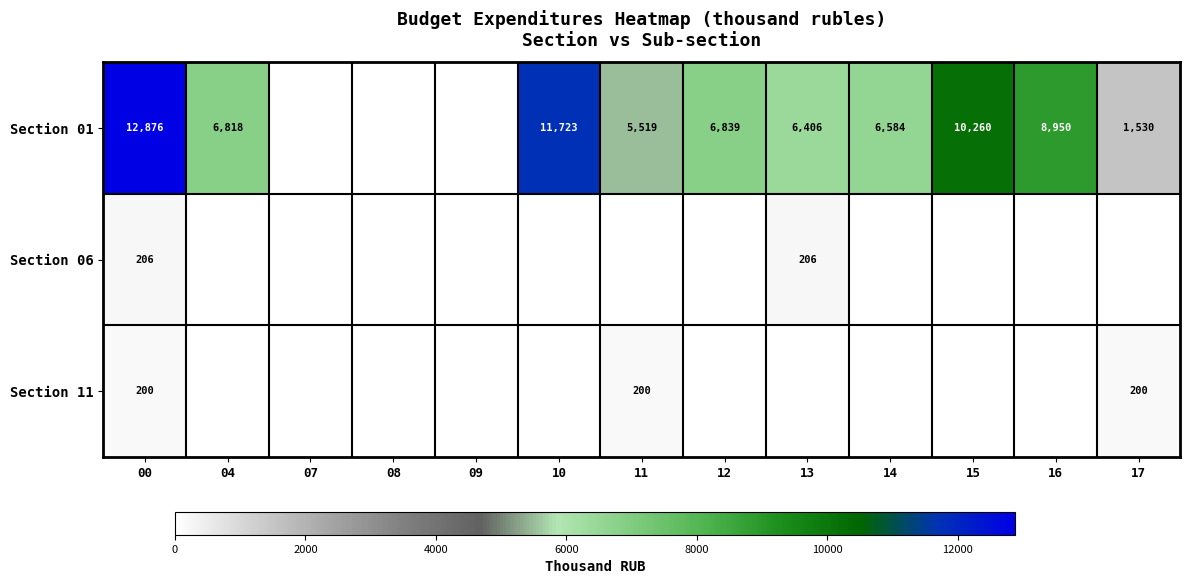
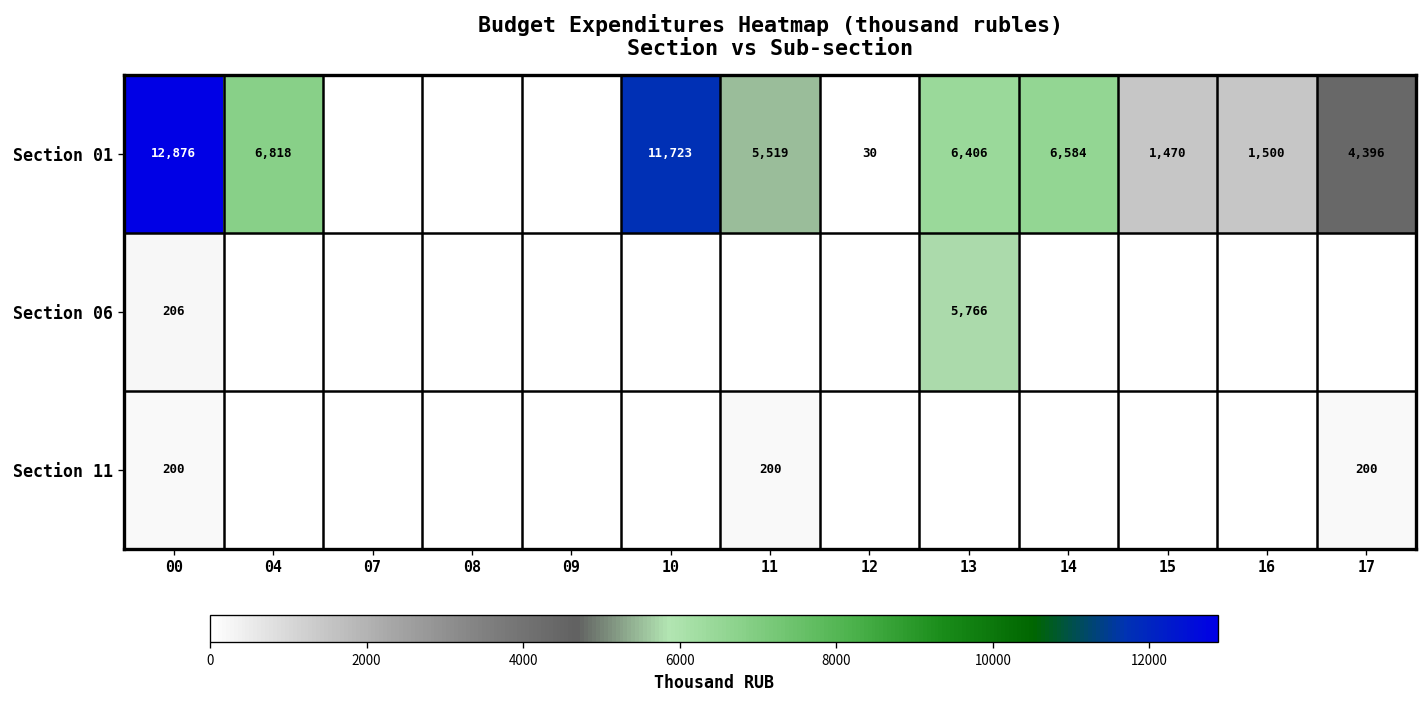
  {
    "Section 01": {
      "00": "12,876",
      "04": "6,818",
      "10": "11,723",
      "11": "5,519",
-     "12": "6,839",
+     "12": "30",
      "13": "6,406",
      "14": "6,584",
-     "15": "10,260",
-     "16": "8,950",
-     "17": "1,530"
+     "15": "1,470",
+     "16": "1,500",
+     "17": "4,396"
    },
    "Section 06": {
      "00": "206",
-     "13": "206"
+     "13": "5,766"
    },
    "Section 11": {
      "00": "200",
      "11": "200",
      "17": "200"
    }
  }
